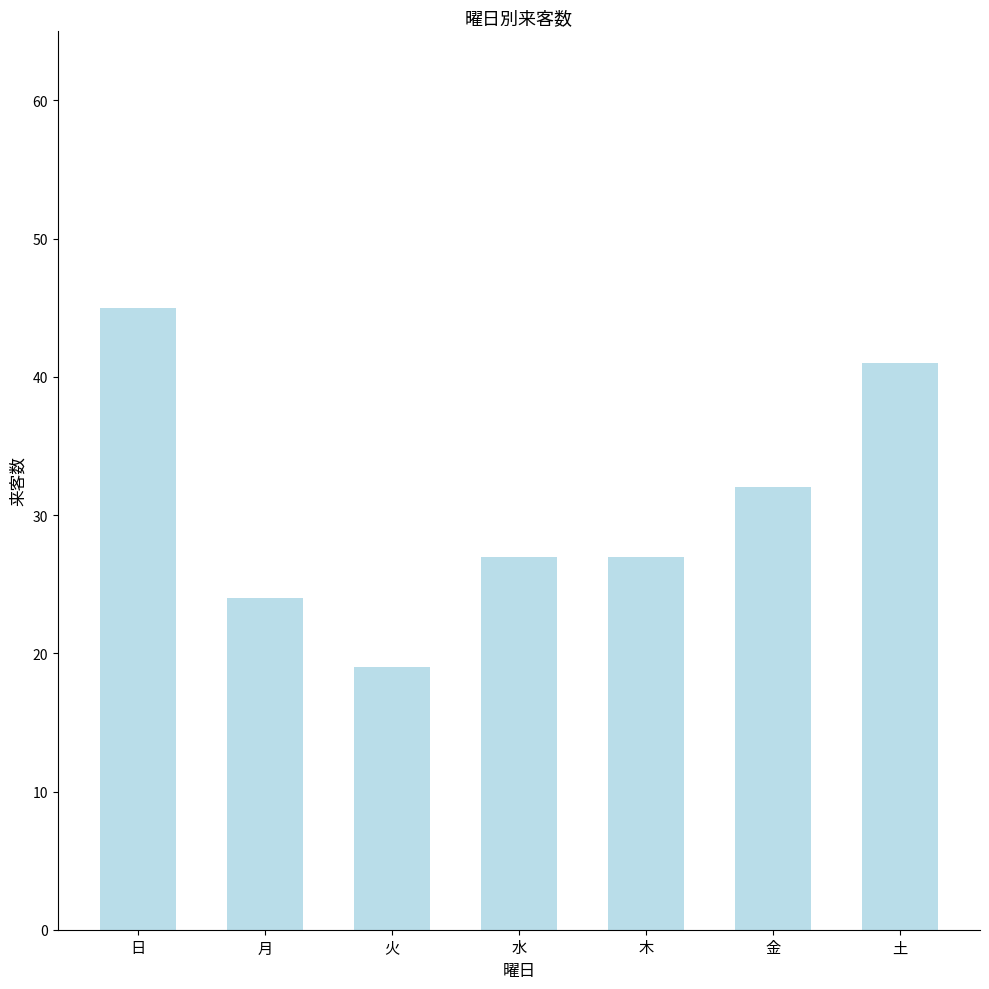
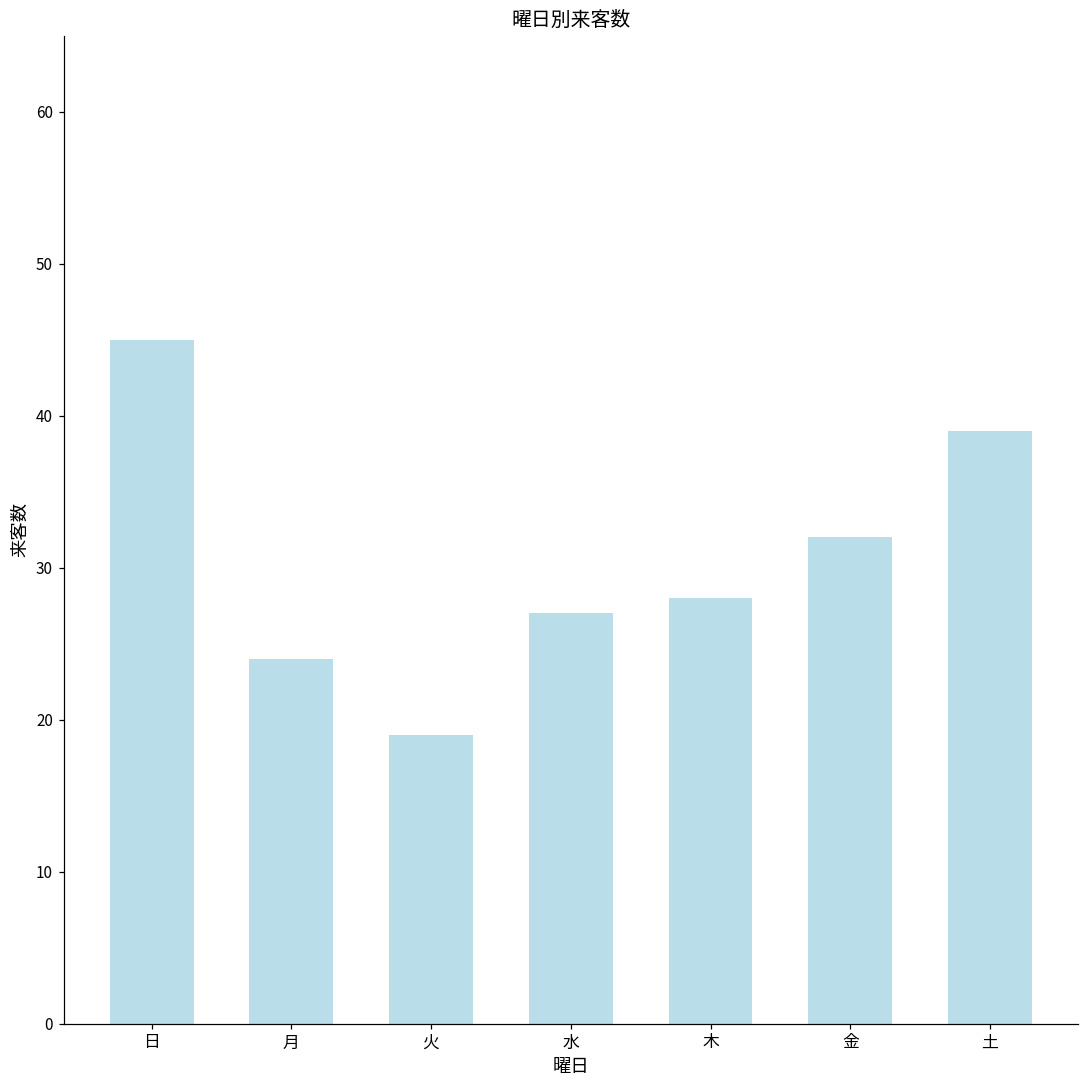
  {
    "日": 45,
    "月": 24,
    "火": 19,
    "水": 27,
-   "木": 27,
+   "木": 28,
    "金": 32,
-   "土": 41
+   "土": 39
  }
